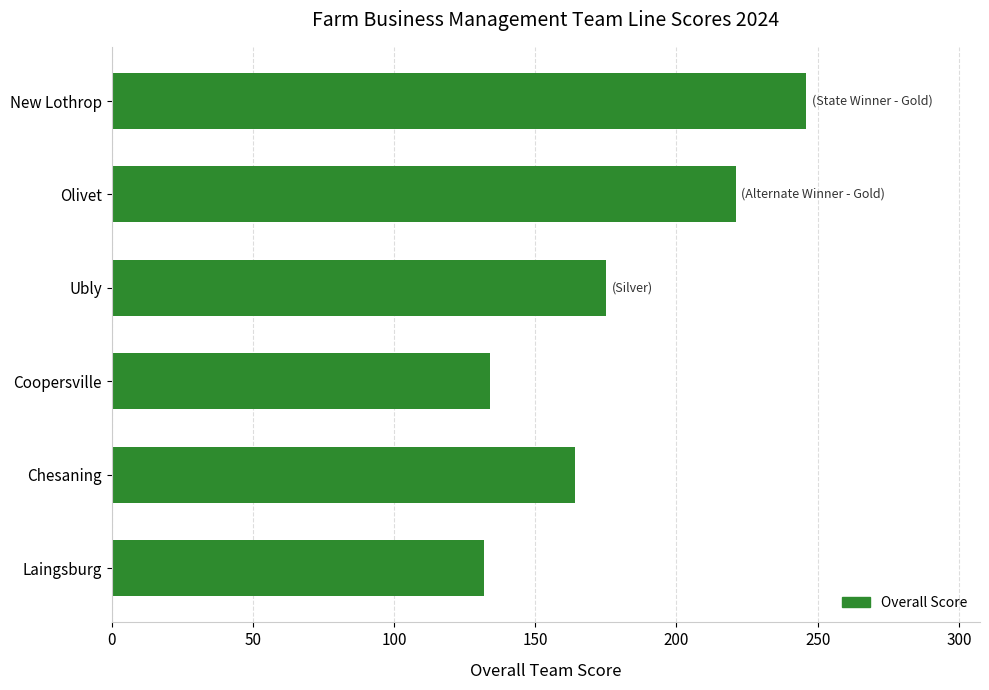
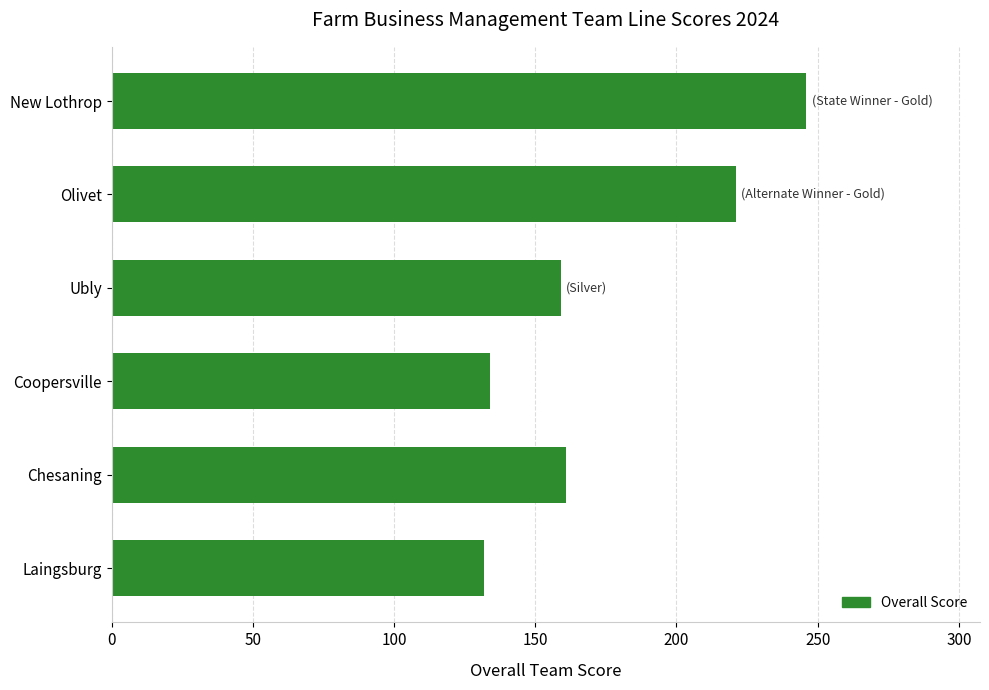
  {
    "New Lothrop": 246,
    "Olivet": 221,
-   "Ubly": 175,
+   "Ubly": 159,
    "Coopersville": 134,
-   "Chesaning": 164,
+   "Chesaning": 161,
    "Laingsburg": 132
  }
